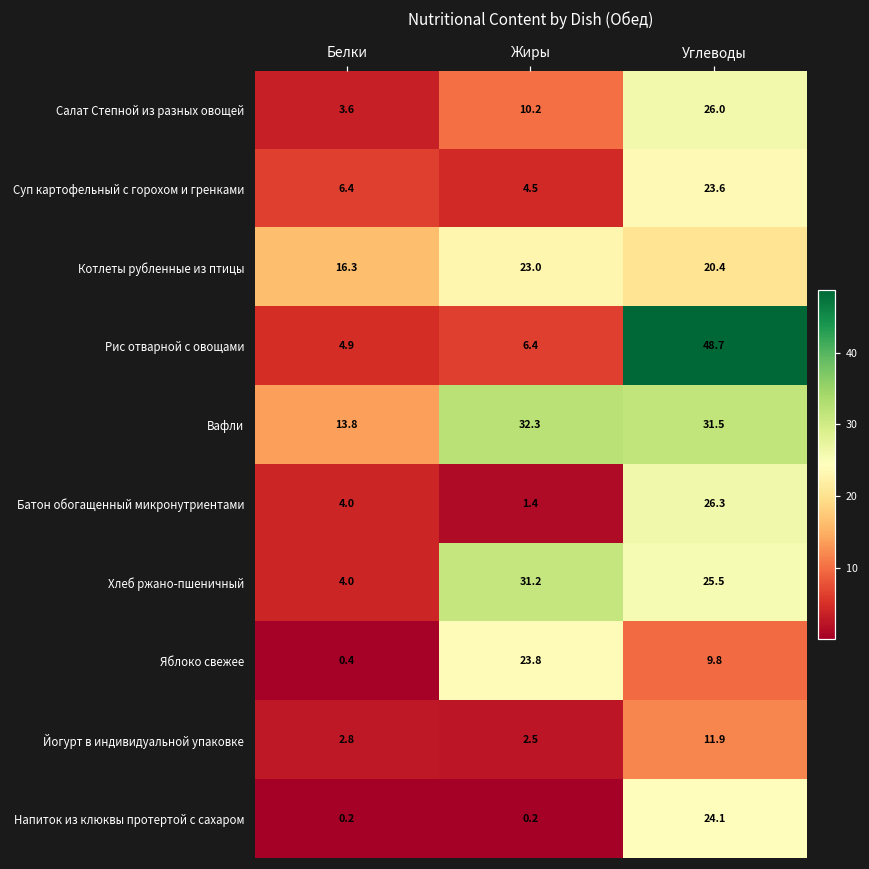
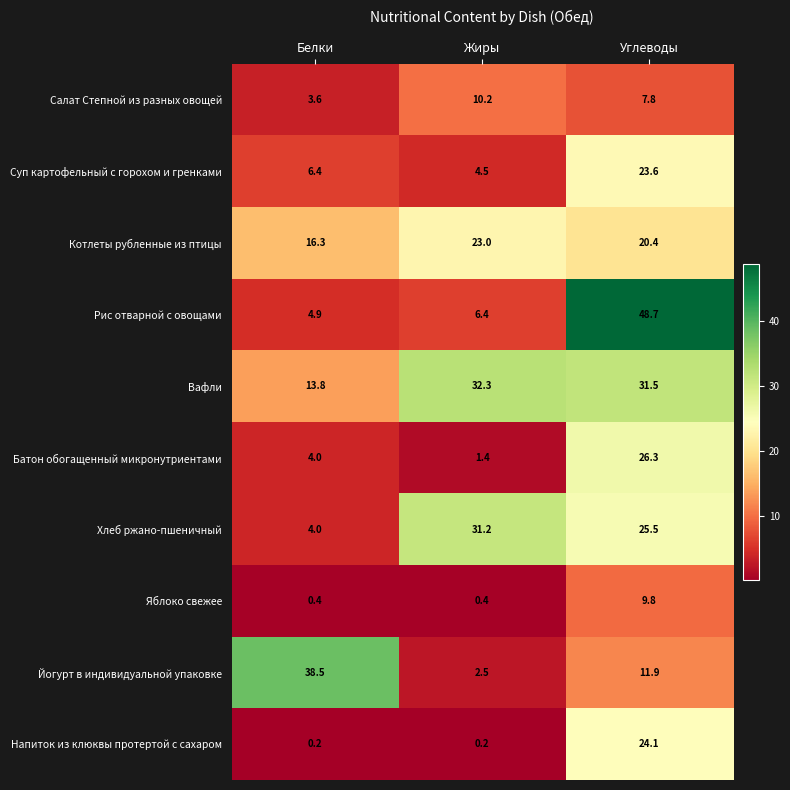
  {
    "Салат Степной из разных овощей": {
      "Белки": 3.6,
      "Жиры": 10.2,
-     "Углеводы": 26.0
+     "Углеводы": 7.8
    },
    "Суп картофельный с горохом и гренками": {
      "Белки": 6.4,
      "Жиры": 4.5,
      "Углеводы": 23.6
    },
    "Котлеты рубленные из птицы": {
      "Белки": 16.3,
      "Жиры": 23.0,
      "Углеводы": 20.4
    },
    "Рис отварной с овощами": {
      "Белки": 4.9,
      "Жиры": 6.4,
      "Углеводы": 48.7
    },
    "Вафли": {
      "Белки": 13.8,
      "Жиры": 32.3,
      "Углеводы": 31.5
    },
    "Батон обогащенный микронутриентами": {
      "Белки": 4.0,
      "Жиры": 1.4,
      "Углеводы": 26.3
    },
    "Хлеб ржано-пшеничный": {
      "Белки": 4.0,
      "Жиры": 31.2,
      "Углеводы": 25.5
    },
    "Яблоко свежее": {
      "Белки": 0.4,
-     "Жиры": 23.8,
+     "Жиры": 0.4,
      "Углеводы": 9.8
    },
    "Йогурт в индивидуальной упаковке": {
-     "Белки": 2.8,
+     "Белки": 38.5,
      "Жиры": 2.5,
      "Углеводы": 11.9
    },
    "Напиток из клюквы протертой с сахаром": {
      "Белки": 0.2,
      "Жиры": 0.2,
      "Углеводы": 24.1
    }
  }
